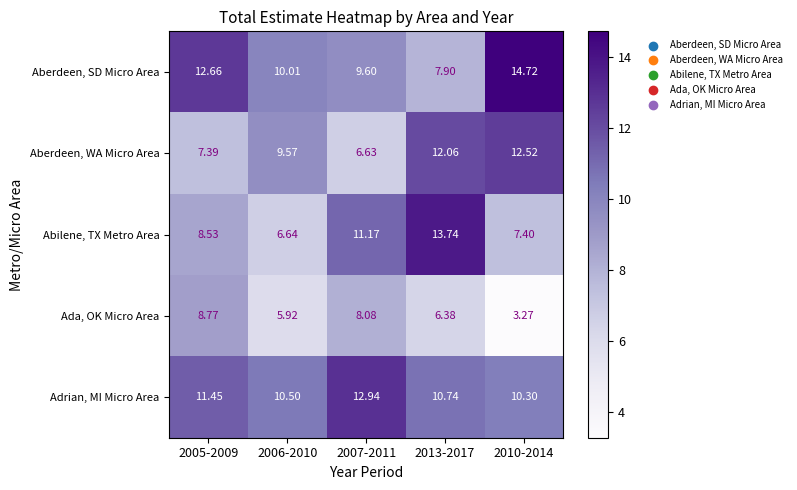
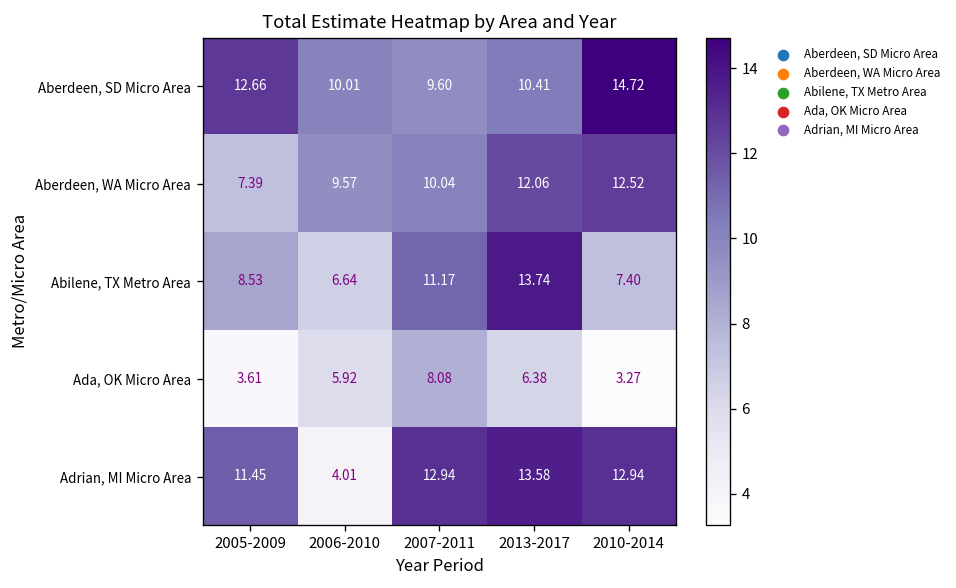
  {
    "Aberdeen, SD Micro Area": {
      "2005-2009": 12.66,
      "2006-2010": 10.01,
      "2007-2011": 9.60,
-     "2013-2017": 7.90,
+     "2013-2017": 10.41,
      "2010-2014": 14.72
    },
    "Aberdeen, WA Micro Area": {
      "2005-2009": 7.39,
      "2006-2010": 9.57,
-     "2007-2011": 6.63,
+     "2007-2011": 10.04,
      "2013-2017": 12.06,
      "2010-2014": 12.52
    },
    "Abilene, TX Metro Area": {
      "2005-2009": 8.53,
      "2006-2010": 6.64,
      "2007-2011": 11.17,
      "2013-2017": 13.74,
      "2010-2014": 7.40
    },
    "Ada, OK Micro Area": {
-     "2005-2009": 8.77,
+     "2005-2009": 3.61,
      "2006-2010": 5.92,
      "2007-2011": 8.08,
      "2013-2017": 6.38,
      "2010-2014": 3.27
    },
    "Adrian, MI Micro Area": {
      "2005-2009": 11.45,
-     "2006-2010": 10.50,
+     "2006-2010": 4.01,
      "2007-2011": 12.94,
-     "2013-2017": 10.74,
-     "2010-2014": 10.30
+     "2013-2017": 13.58,
+     "2010-2014": 12.94
    }
  }
